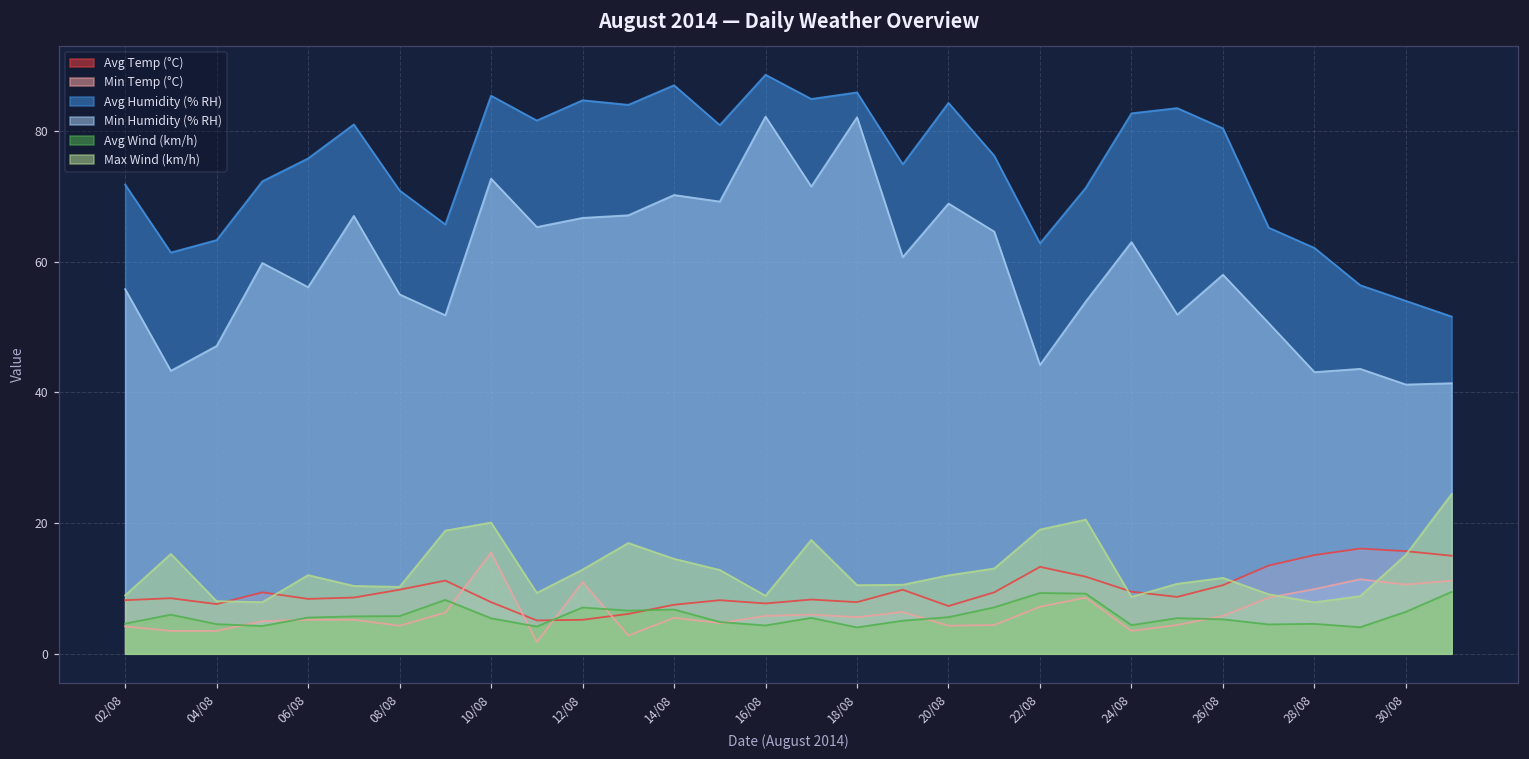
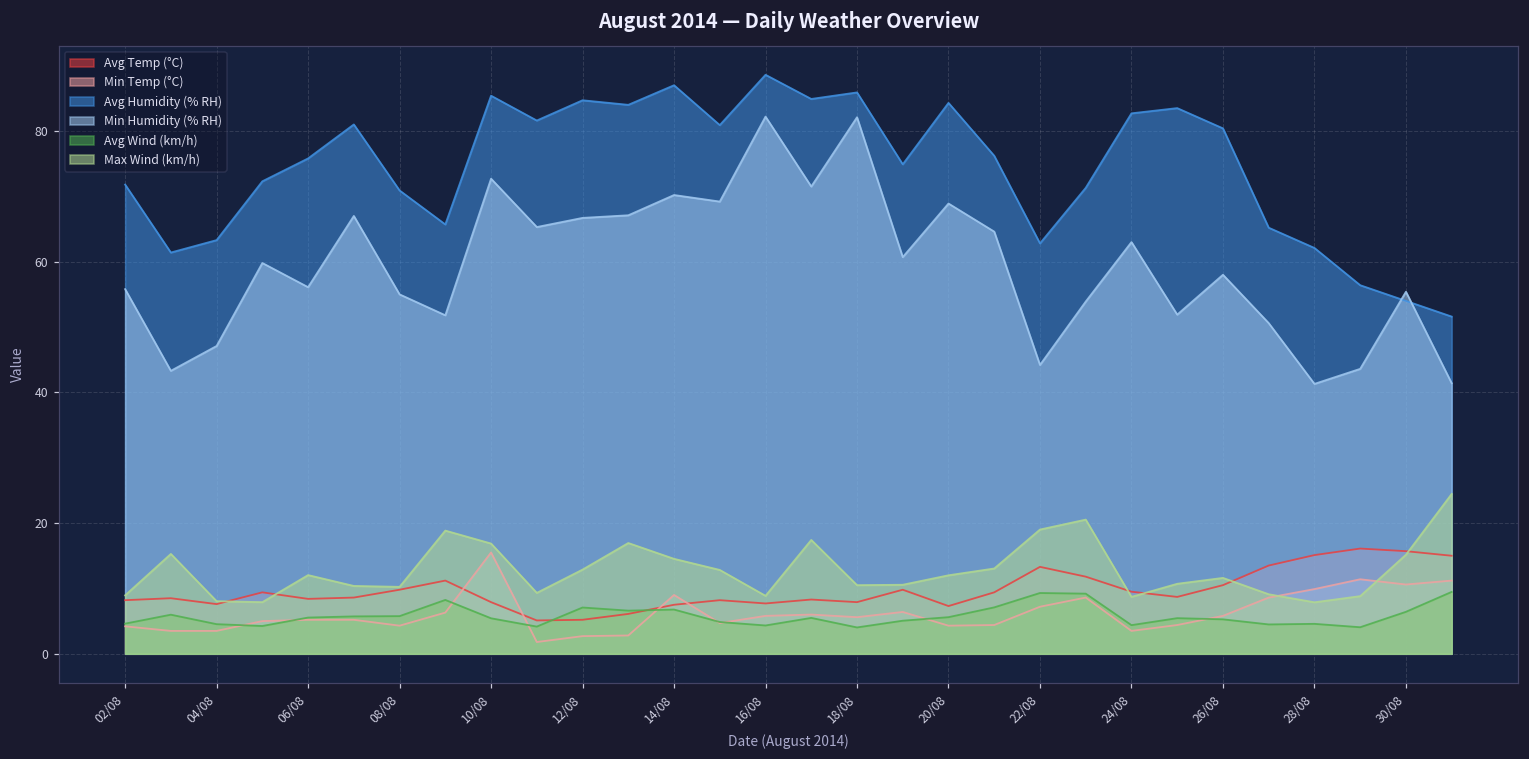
  {
    "Avg Temp (°C)": {
      "02/08": 8,
      "04/08": 8,
      "06/08": 8,
      "08/08": 10,
      "10/08": 8,
      "12/08": 5,
      "14/08": 8,
      "16/08": 8,
      "18/08": 8,
      "20/08": 7,
      "22/08": 13,
      "24/08": 10,
      "26/08": 11,
      "28/08": 15,
      "30/08": 16
    },
    "Min Temp (°C)": {
      "04/08": 4,
      "08/08": 4,
      "10/08": 16,
-     "12/08": 11,
-     "14/08": 6,
+     "12/08": 3,
+     "14/08": 9,
      "16/08": 6,
      "18/08": 6,
      "20/08": 4,
      "22/08": 7,
      "24/08": 4,
      "26/08": 6,
      "28/08": 10,
      "30/08": 11
    },
    "Avg Humidity (% RH)": {
      "02/08": 72,
      "04/08": 63,
      "06/08": 76,
      "08/08": 71,
      "10/08": 85,
      "12/08": 85,
      "14/08": 87,
      "16/08": 89,
      "18/08": 86,
      "20/08": 84,
      "22/08": 63,
      "24/08": 83,
      "26/08": 80,
      "28/08": 62,
      "30/08": 54
    },
    "Min Humidity (% RH)": {
      "02/08": 56,
      "04/08": 47,
      "06/08": 56,
      "08/08": 55,
      "10/08": 73,
      "12/08": 67,
      "14/08": 70,
      "16/08": 82,
      "18/08": 82,
      "20/08": 69,
      "22/08": 44,
      "24/08": 63,
      "26/08": 58,
-     "28/08": 43,
-     "30/08": 41
+     "28/08": 41,
+     "30/08": 55
    },
    "Avg Wind (km/h)": {
      "04/08": 5,
      "08/08": 6,
      "10/08": 5,
      "12/08": 7,
      "14/08": 7,
      "16/08": 4,
      "18/08": 4,
      "20/08": 6,
      "22/08": 9,
      "24/08": 4,
      "26/08": 5,
      "28/08": 5,
      "30/08": 6
    },
    "Max Wind (km/h)": {
      "02/08": 9,
      "04/08": 8,
      "06/08": 12,
      "08/08": 10,
-     "10/08": 20,
+     "10/08": 17,
      "12/08": 13,
      "14/08": 15,
      "16/08": 9,
      "18/08": 11,
      "20/08": 12,
      "22/08": 19,
      "24/08": 9,
      "26/08": 12,
      "28/08": 8,
      "30/08": 15
    }
  }
